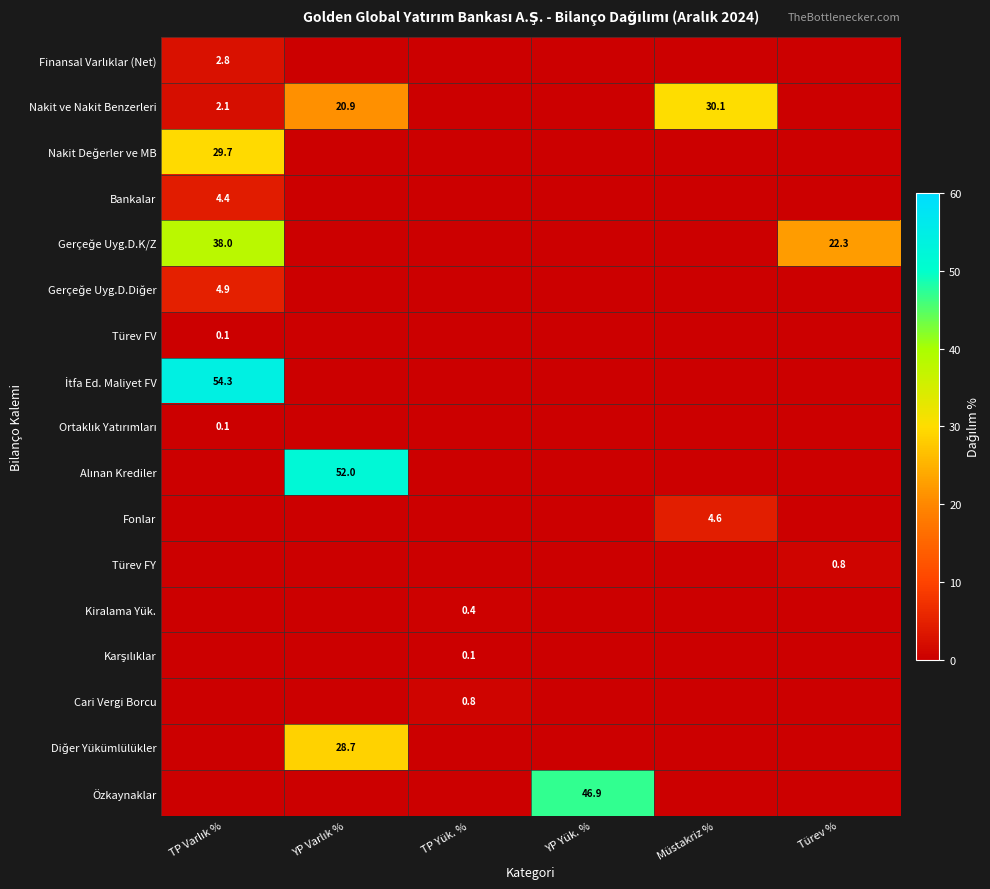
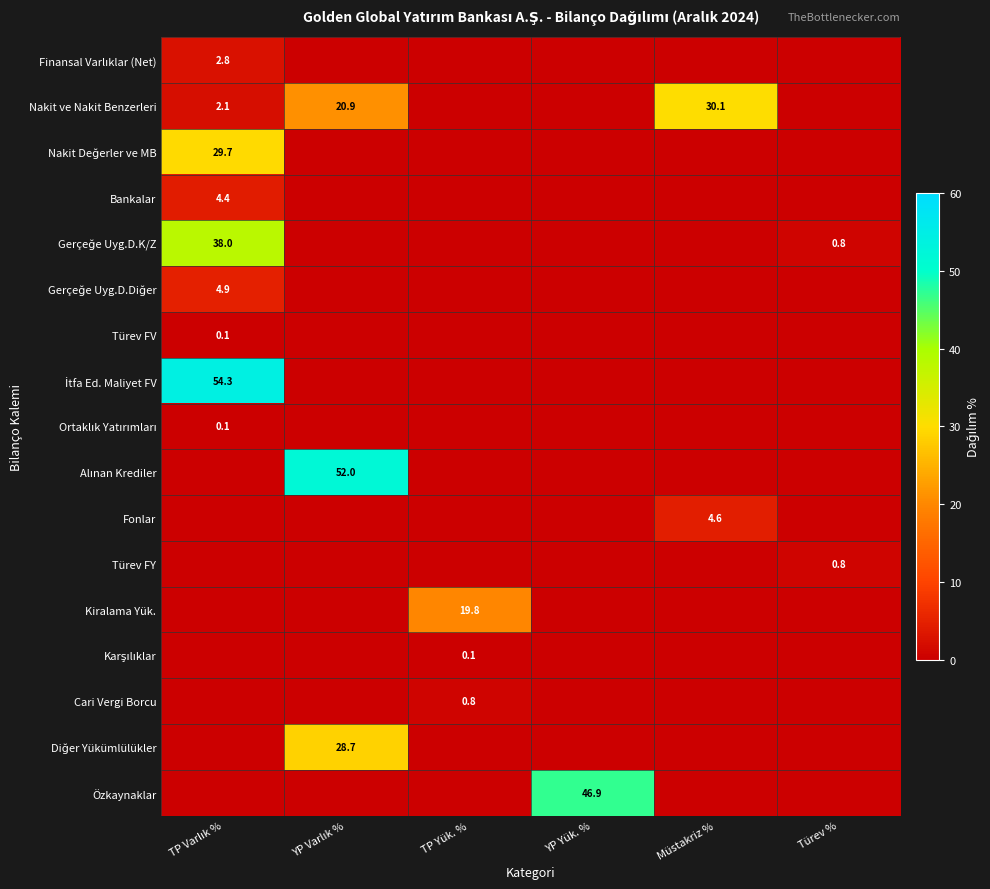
  {
    "Finansal Varlıklar (Net)": {
      "TP Varlık %": 2.8
    },
    "Nakit ve Nakit Benzerleri": {
      "TP Varlık %": 2.1,
      "YP Varlık %": 20.9,
      "Müstakriz %": 30.1
    },
    "Nakit Değerler ve MB": {
      "TP Varlık %": 29.7
    },
    "Bankalar": {
      "TP Varlık %": 4.4
    },
    "Gerçeğe Uyg.D.K/Z": {
      "TP Varlık %": 38.0,
-     "Türev %": 22.3
+     "Türev %": 0.8
    },
    "Gerçeğe Uyg.D.Diğer": {
      "TP Varlık %": 4.9
    },
    "Türev FV": {
      "TP Varlık %": 0.1
    },
    "İtfa Ed. Maliyet FV": {
      "TP Varlık %": 54.3
    },
    "Ortaklık Yatırımları": {
      "TP Varlık %": 0.1
    },
    "Alınan Krediler": {
      "YP Varlık %": 52.0
    },
    "Fonlar": {
      "Müstakriz %": 4.6
    },
    "Türev FY": {
      "Türev %": 0.8
    },
    "Kiralama Yük.": {
-     "TP Yük. %": 0.4
+     "TP Yük. %": 19.8
    },
    "Karşılıklar": {
      "TP Yük. %": 0.1
    },
    "Cari Vergi Borcu": {
      "TP Yük. %": 0.8
    },
    "Diğer Yükümlülükler": {
      "YP Varlık %": 28.7
    },
    "Özkaynaklar": {
      "YP Yük. %": 46.9
    }
  }
